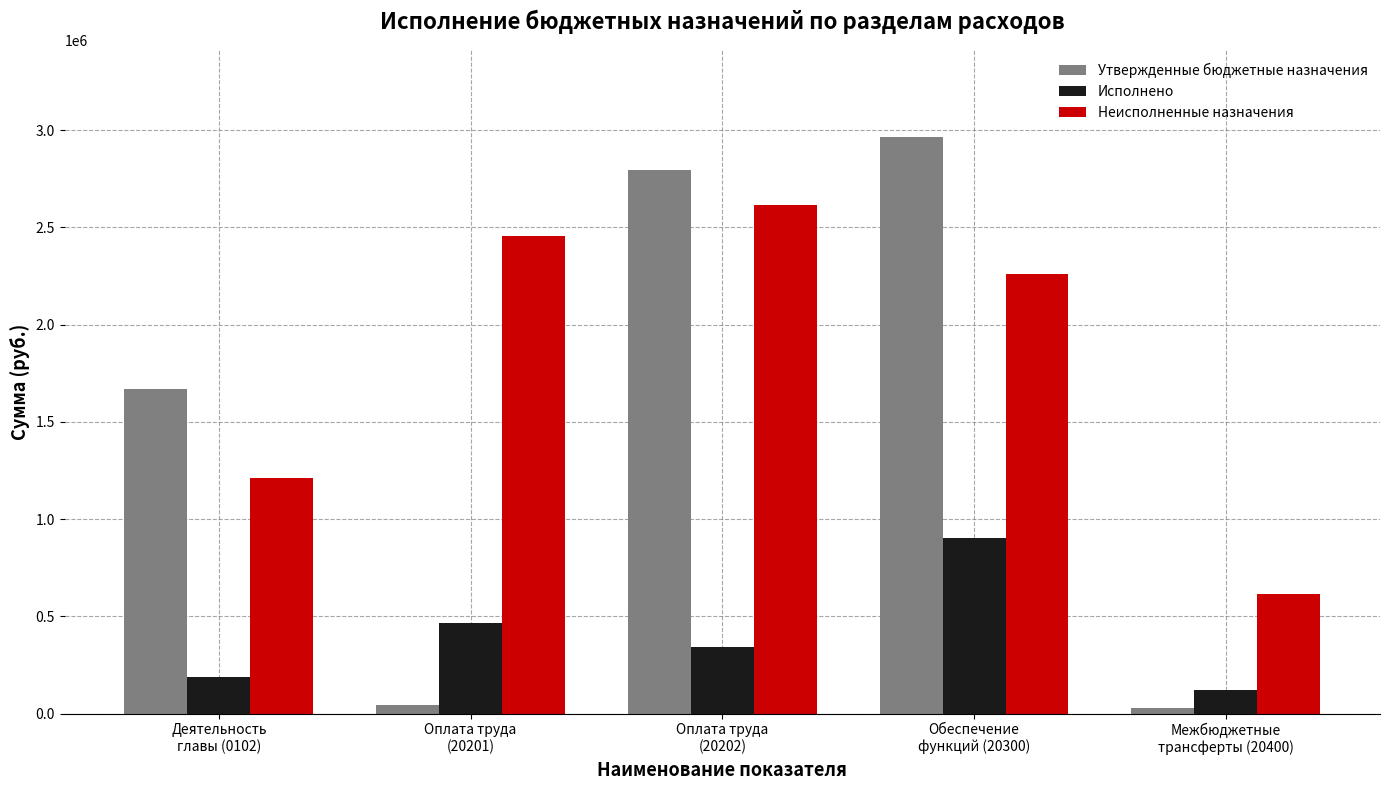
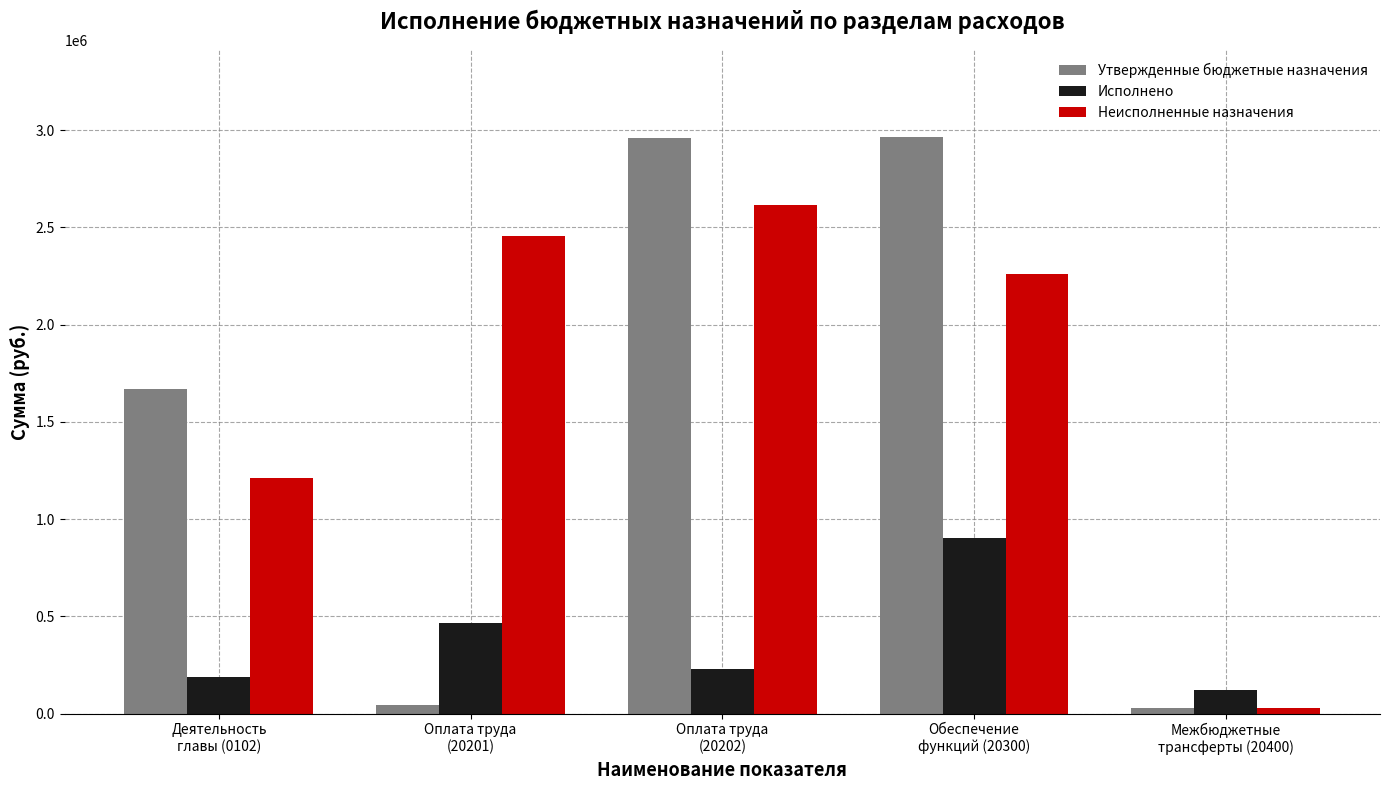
  {
    "Утвержденные бюджетные назначения": {
      "Деятельность главы (0102)": 1670000,
      "Оплата труда (20201)": 40000,
-     "Оплата труда (20202)": 2790000,
+     "Оплата труда (20202)": 2960000,
      "Обеспечение функций (20300)": 2970000,
      "Межбюджетные трансферты (20400)": 30000
    },
    "Исполнено": {
      "Деятельность главы (0102)": 190000,
      "Оплата труда (20201)": 470000,
-     "Оплата труда (20202)": 340000,
+     "Оплата труда (20202)": 230000,
      "Обеспечение функций (20300)": 900000,
      "Межбюджетные трансферты (20400)": 120000
    },
    "Неисполненные назначения": {
      "Деятельность главы (0102)": 1210000,
      "Оплата труда (20201)": 2450000,
      "Оплата труда (20202)": 2610000,
      "Обеспечение функций (20300)": 2260000,
-     "Межбюджетные трансферты (20400)": 610000
+     "Межбюджетные трансферты (20400)": 30000
    }
  }
